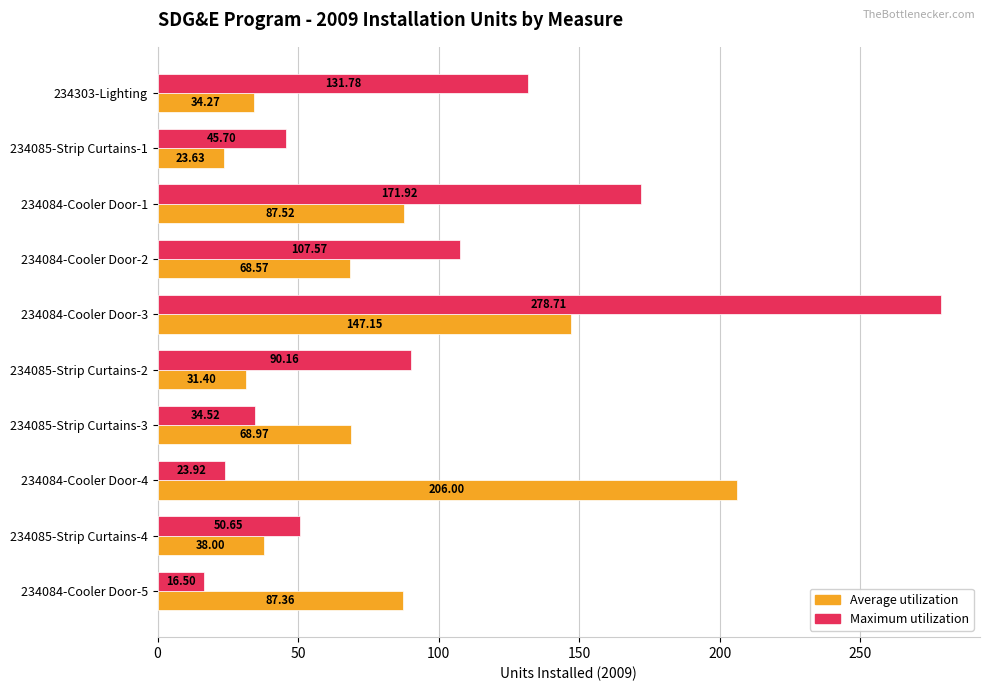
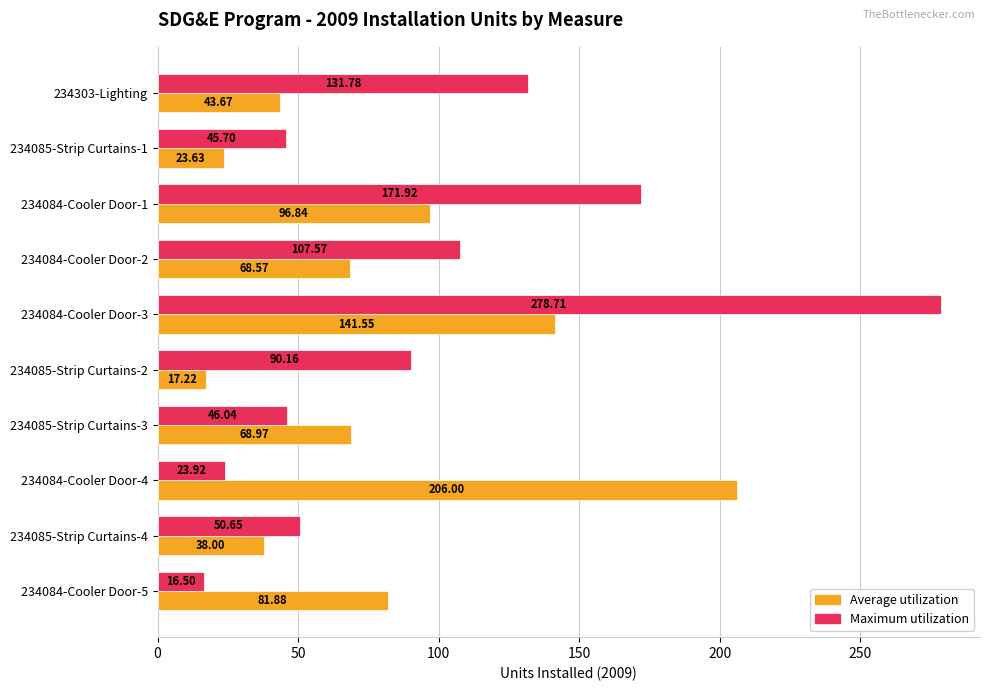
  {
    "Average utilization": {
-     "234303-Lighting": 34.27,
+     "234303-Lighting": 43.67,
      "234085-Strip Curtains-1": 23.63,
-     "234084-Cooler Door-1": 87.52,
+     "234084-Cooler Door-1": 96.84,
      "234084-Cooler Door-2": 68.57,
-     "234084-Cooler Door-3": 147.15,
-     "234085-Strip Curtains-2": 31.40,
+     "234084-Cooler Door-3": 141.55,
+     "234085-Strip Curtains-2": 17.22,
      "234085-Strip Curtains-3": 68.97,
      "234084-Cooler Door-4": 206.00,
      "234085-Strip Curtains-4": 38.00,
-     "234084-Cooler Door-5": 87.36
+     "234084-Cooler Door-5": 81.88
    },
    "Maximum utilization": {
      "234303-Lighting": 131.78,
      "234085-Strip Curtains-1": 45.70,
      "234084-Cooler Door-1": 171.92,
      "234084-Cooler Door-2": 107.57,
      "234084-Cooler Door-3": 278.71,
      "234085-Strip Curtains-2": 90.16,
-     "234085-Strip Curtains-3": 34.52,
+     "234085-Strip Curtains-3": 46.04,
      "234084-Cooler Door-4": 23.92,
      "234085-Strip Curtains-4": 50.65,
      "234084-Cooler Door-5": 16.50
    }
  }
